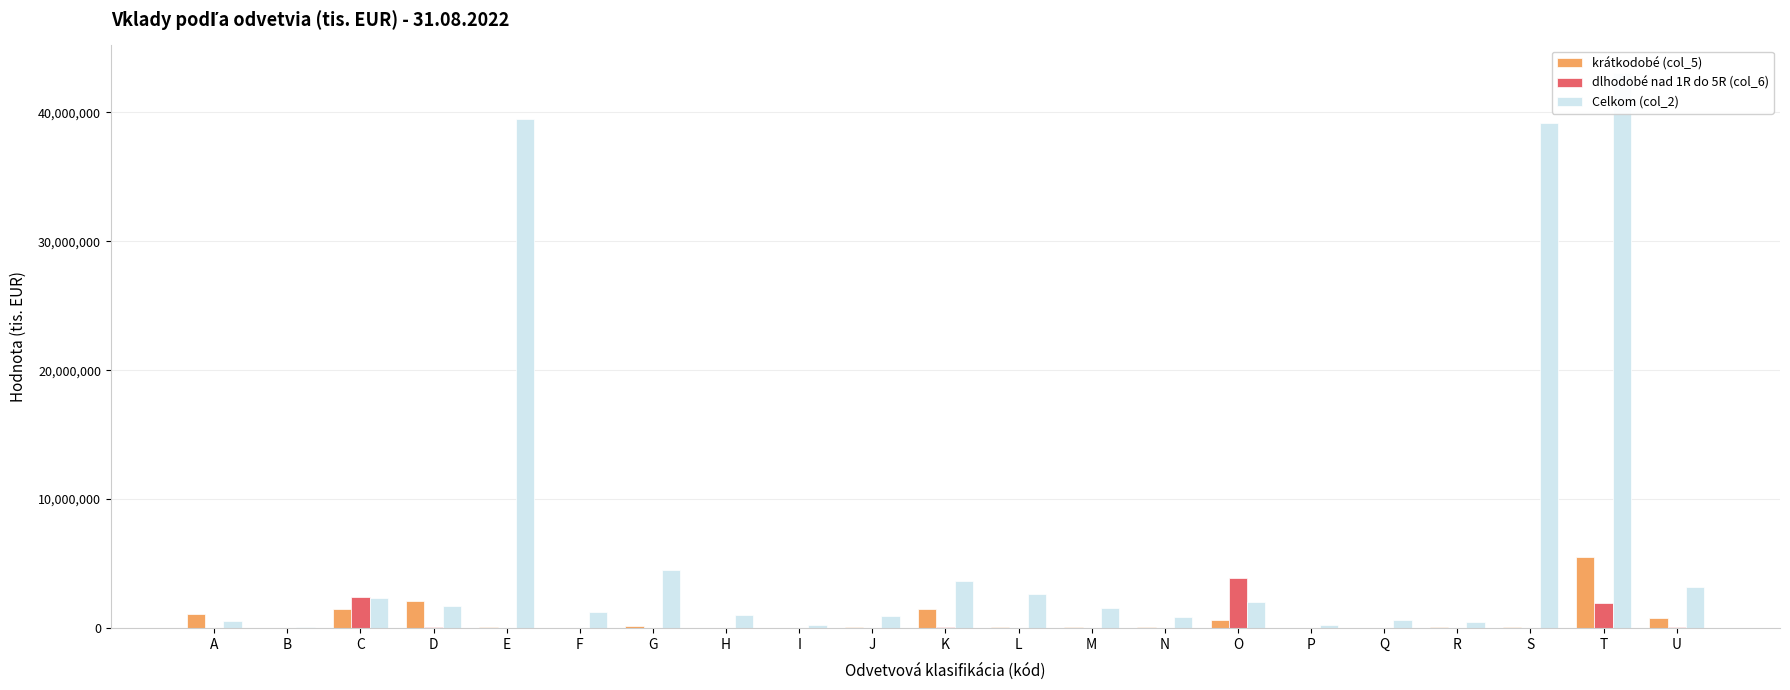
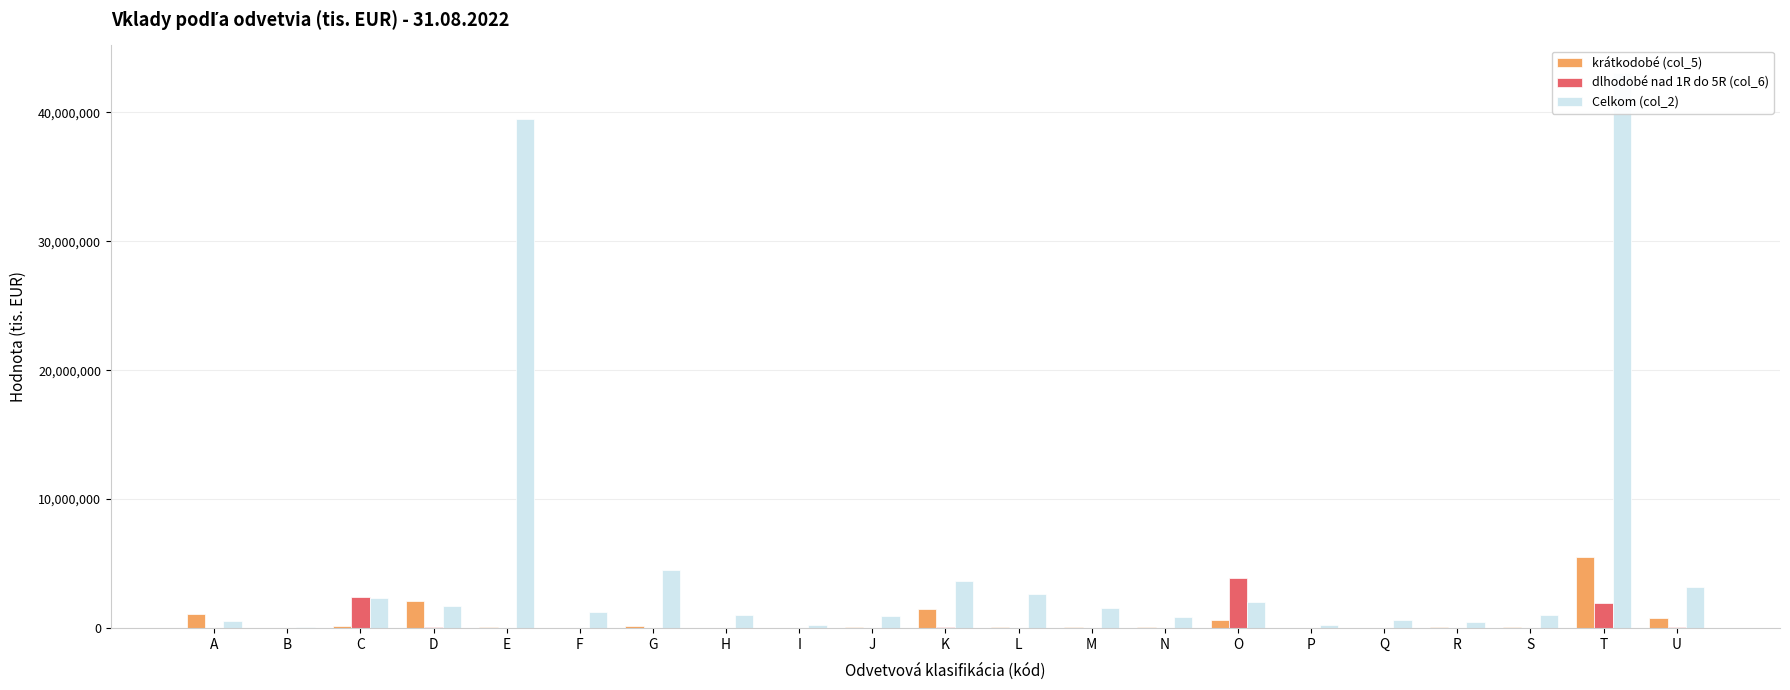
  {
    "krátkodobé (col_5)": {
      "A": "1,100,000",
-     "C": "1,500,000",
+     "C": "200,000",
      "D": "2,100,000",
      "K": "1,500,000",
      "O": "600,000",
      "T": "5,500,000",
      "U": "800,000"
    },
    "dlhodobé nad 1R do 5R (col_6)": {
      "B": "0",
      "C": "2,400,000",
      "O": "3,900,000",
      "T": "1,900,000"
    },
    "Celkom (col_2)": {
      "A": "500,000",
      "C": "2,300,000",
      "D": "1,700,000",
      "E": "39,500,000",
      "F": "1,200,000",
      "G": "4,500,000",
      "H": "1,000,000",
      "I": "200,000",
      "J": "1,000,000",
      "K": "3,600,000",
      "L": "2,600,000",
      "M": "1,500,000",
      "N": "900,000",
      "O": "2,000,000",
      "P": "300,000",
      "Q": "600,000",
      "R": "400,000",
-     "S": "39,200,000",
+     "S": "1,000,000",
      "U": "3,200,000"
    }
  }
